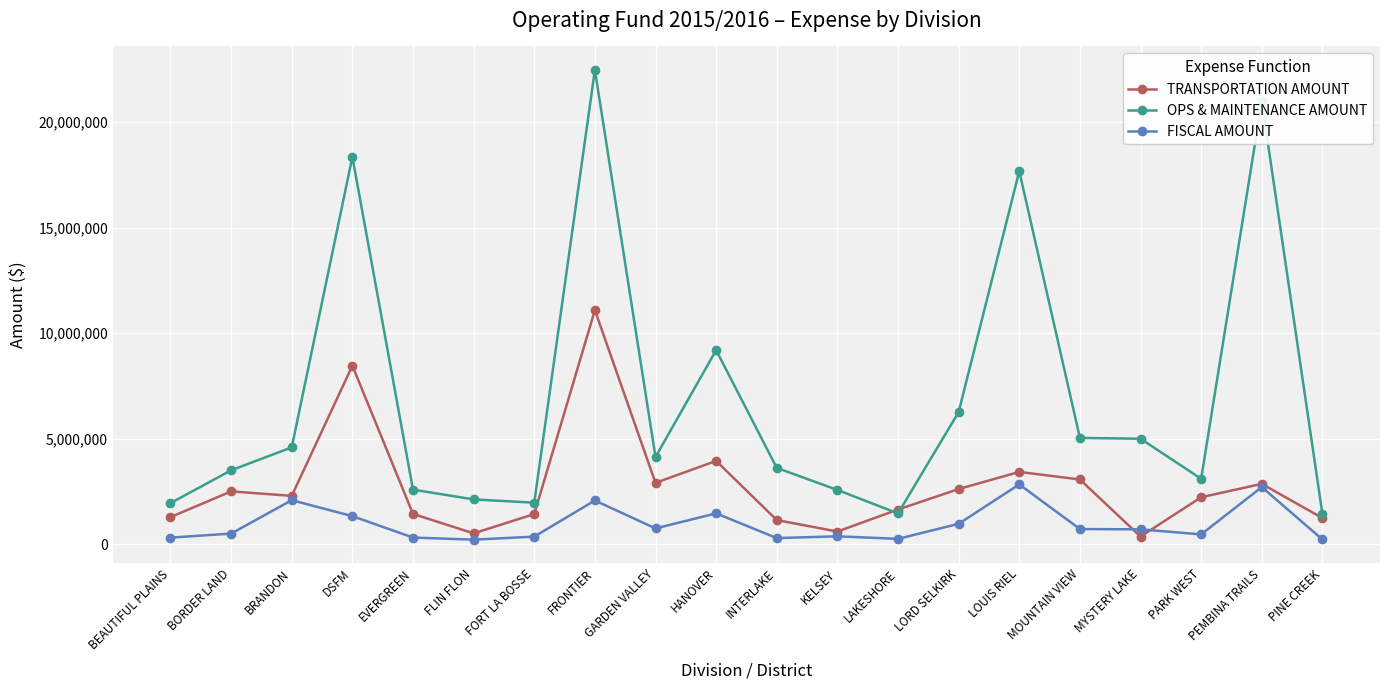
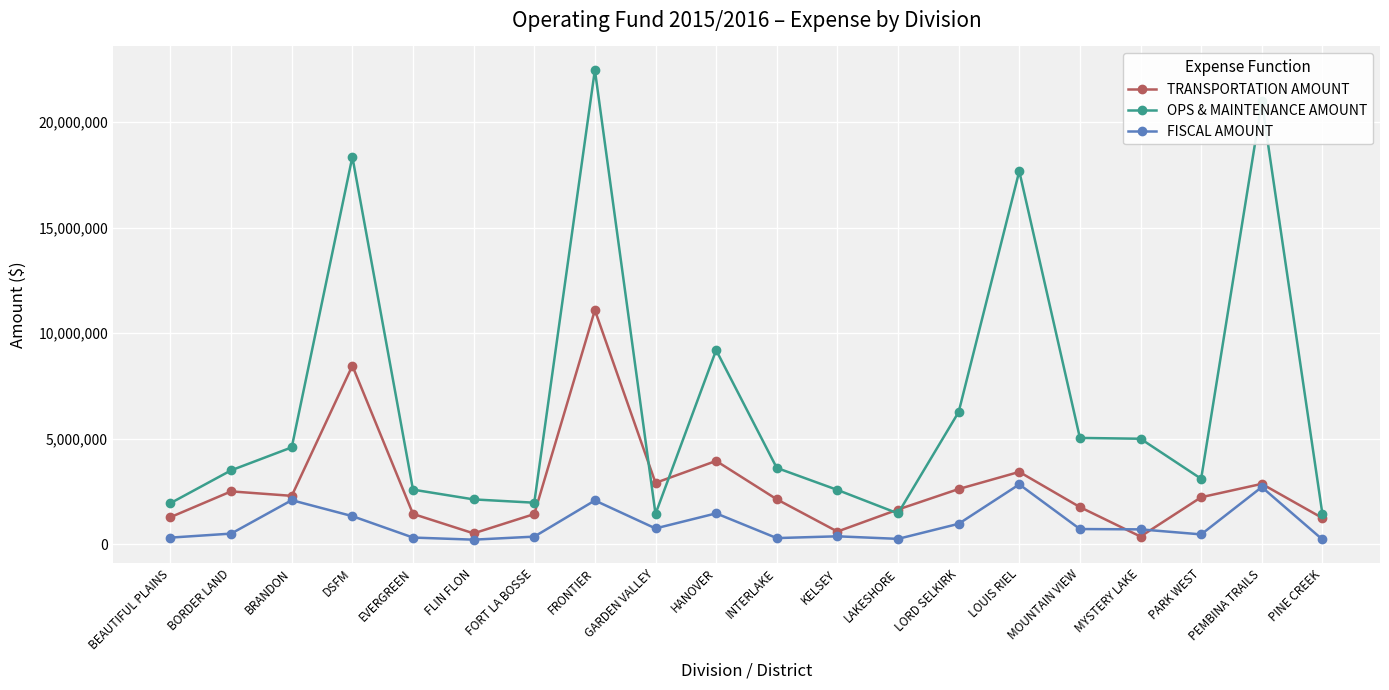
  {
    "TRANSPORTATION AMOUNT": {
      "BEAUTIFUL PLAINS": "1,300,000",
      "BORDER LAND": "2,500,000",
      "BRANDON": "2,300,000",
      "DSFM": "8,500,000",
      "EVERGREEN": "1,400,000",
      "FLIN FLON": "500,000",
      "FORT LA BOSSE": "1,400,000",
      "FRONTIER": "11,100,000",
      "GARDEN VALLEY": "2,900,000",
      "HANOVER": "3,900,000",
-     "INTERLAKE": "1,100,000",
+     "INTERLAKE": "2,100,000",
      "KELSEY": "600,000",
      "LAKESHORE": "1,600,000",
      "LORD SELKIRK": "2,600,000",
      "LOUIS RIEL": "3,400,000",
-     "MOUNTAIN VIEW": "3,100,000",
+     "MOUNTAIN VIEW": "1,800,000",
      "MYSTERY LAKE": "400,000",
      "PARK WEST": "2,200,000",
      "PEMBINA TRAILS": "2,900,000",
      "PINE CREEK": "1,200,000"
    },
    "OPS & MAINTENANCE AMOUNT": {
      "BEAUTIFUL PLAINS": "1,900,000",
      "BORDER LAND": "3,500,000",
      "BRANDON": "4,600,000",
      "DSFM": "18,400,000",
      "EVERGREEN": "2,600,000",
      "FLIN FLON": "2,100,000",
      "FORT LA BOSSE": "2,000,000",
      "FRONTIER": "22,500,000",
-     "GARDEN VALLEY": "4,100,000",
+     "GARDEN VALLEY": "1,400,000",
      "HANOVER": "9,200,000",
      "INTERLAKE": "3,600,000",
      "KELSEY": "2,600,000",
      "LAKESHORE": "1,500,000",
      "LORD SELKIRK": "6,300,000",
      "LOUIS RIEL": "17,700,000",
      "MOUNTAIN VIEW": "5,000,000",
      "MYSTERY LAKE": "5,000,000",
      "PARK WEST": "3,100,000",
      "PINE CREEK": "1,400,000"
    },
    "FISCAL AMOUNT": {
      "BEAUTIFUL PLAINS": "300,000",
      "BORDER LAND": "500,000",
      "BRANDON": "2,100,000",
      "DSFM": "1,300,000",
      "EVERGREEN": "300,000",
      "FLIN FLON": "200,000",
      "FORT LA BOSSE": "400,000",
      "FRONTIER": "2,100,000",
      "GARDEN VALLEY": "800,000",
      "HANOVER": "1,500,000",
      "INTERLAKE": "300,000",
      "KELSEY": "400,000",
      "LAKESHORE": "300,000",
      "LORD SELKIRK": "1,000,000",
      "LOUIS RIEL": "2,800,000",
      "MOUNTAIN VIEW": "700,000",
      "MYSTERY LAKE": "700,000",
      "PARK WEST": "500,000",
      "PEMBINA TRAILS": "2,700,000",
      "PINE CREEK": "200,000"
    }
  }
